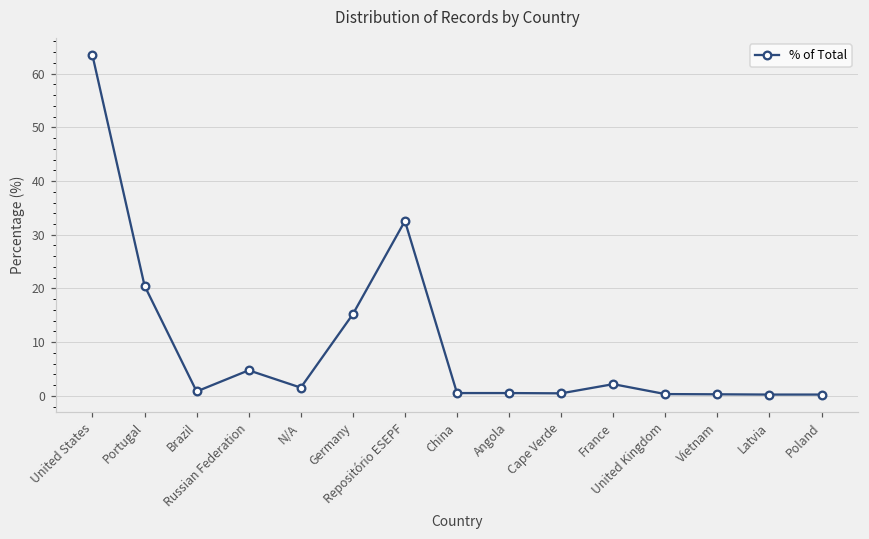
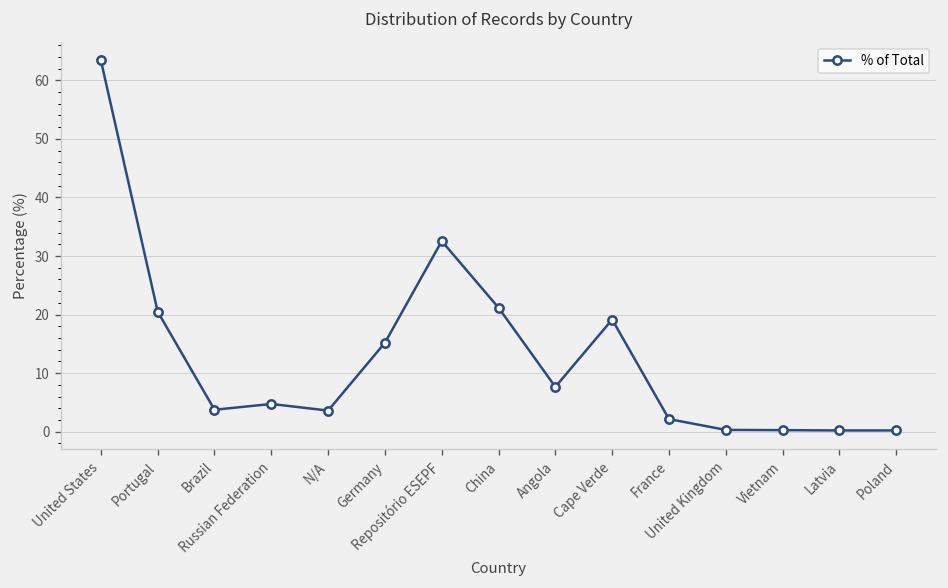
  {
    "United States": 63,
    "Portugal": 21,
-   "Brazil": 1,
+   "Brazil": 4,
    "Russian Federation": 5,
-   "N/A": 2,
+   "N/A": 4,
    "Germany": 15,
    "Repositório ESEPF": 33,
-   "China": 1,
-   "Angola": 1,
-   "Cape Verde": 0,
+   "China": 21,
+   "Angola": 8,
+   "Cape Verde": 19,
    "France": 2,
    "United Kingdom": 0,
    "Vietnam": 0,
    "Latvia": 0,
    "Poland": 0
  }
